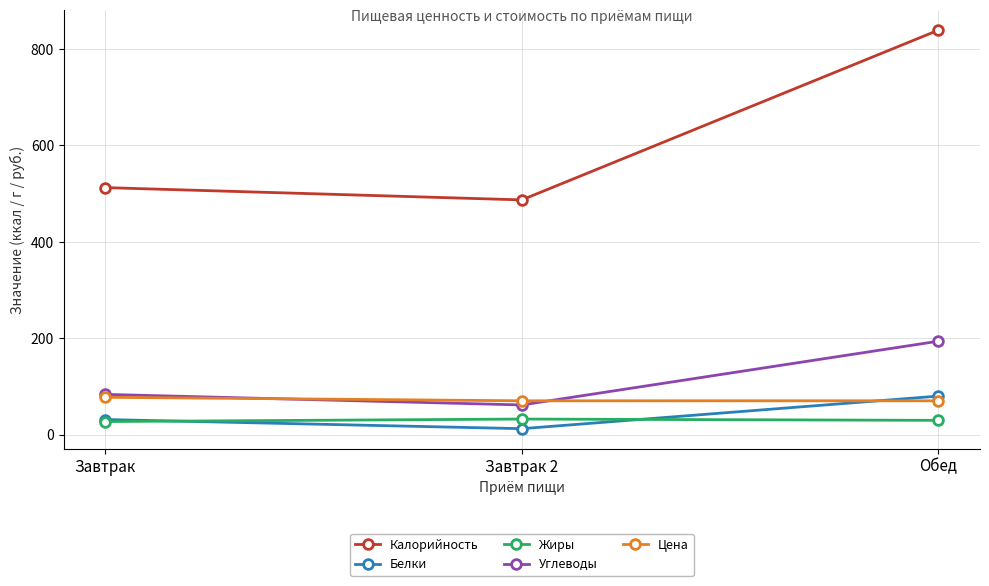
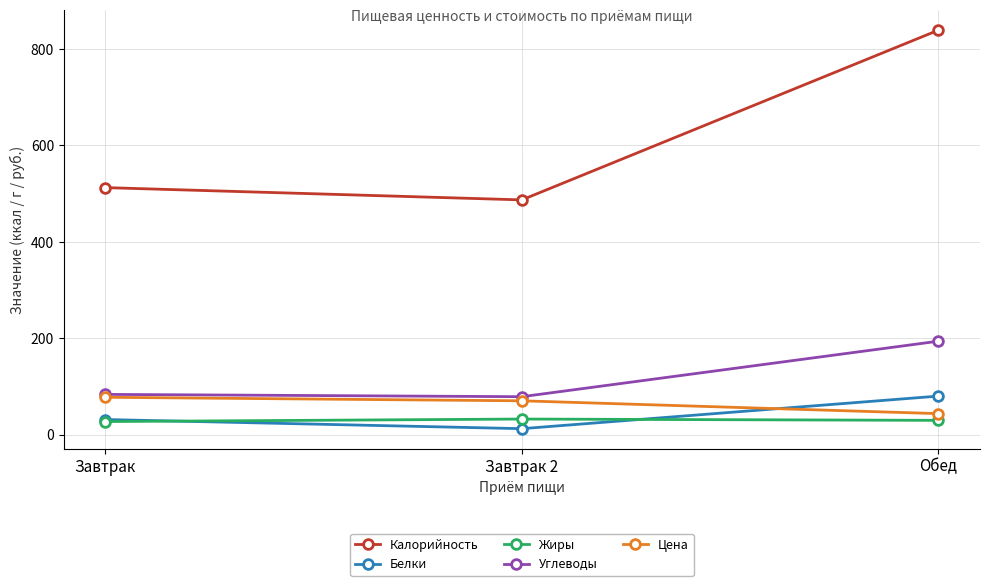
  {
    "Калорийность": {
      "Завтрак": 510,
      "Завтрак 2": 490,
      "Обед": 840
    },
    "Белки": {
      "Завтрак 2": 10,
      "Обед": 80
    },
    "Жиры": {
      "Завтрак 2": 30,
      "Обед": 30
    },
    "Углеводы": {
      "Завтрак": 80,
-     "Завтрак 2": 60,
+     "Завтрак 2": 80,
      "Обед": 190
    },
    "Цена": {
      "Завтрак": 80,
      "Завтрак 2": 70,
-     "Обед": 70
+     "Обед": 40
    }
  }
